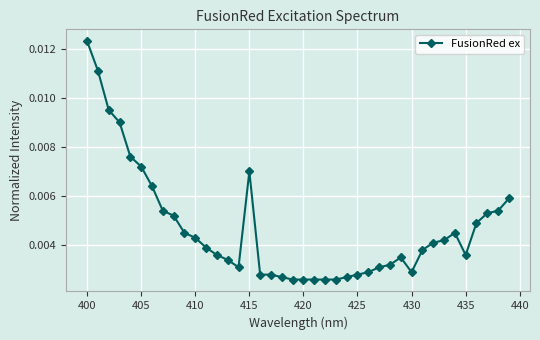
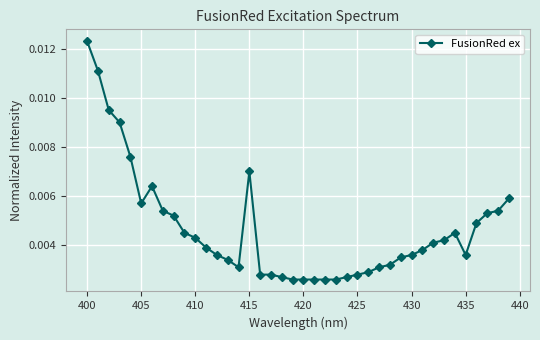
  {
    "400": 0.0123,
-   "405": 0.0072,
+   "405": 0.0057,
    "410": 0.0043,
    "415": 0.0070,
    "420": 0.0026,
    "425": 0.0028,
-   "430": 0.0029,
+   "430": 0.0036,
    "435": 0.0036
  }
